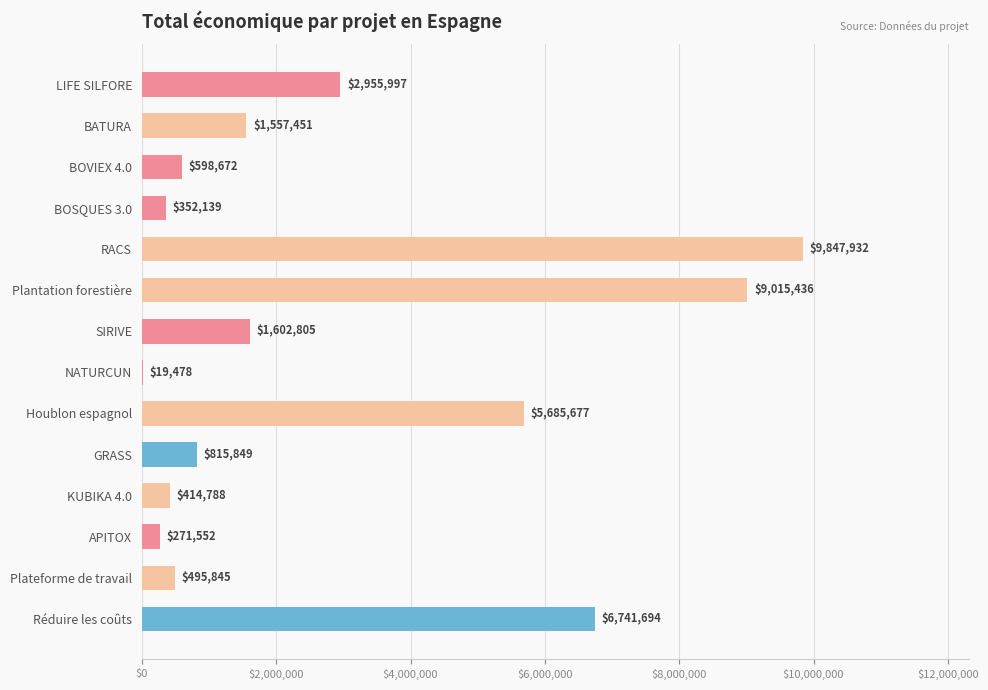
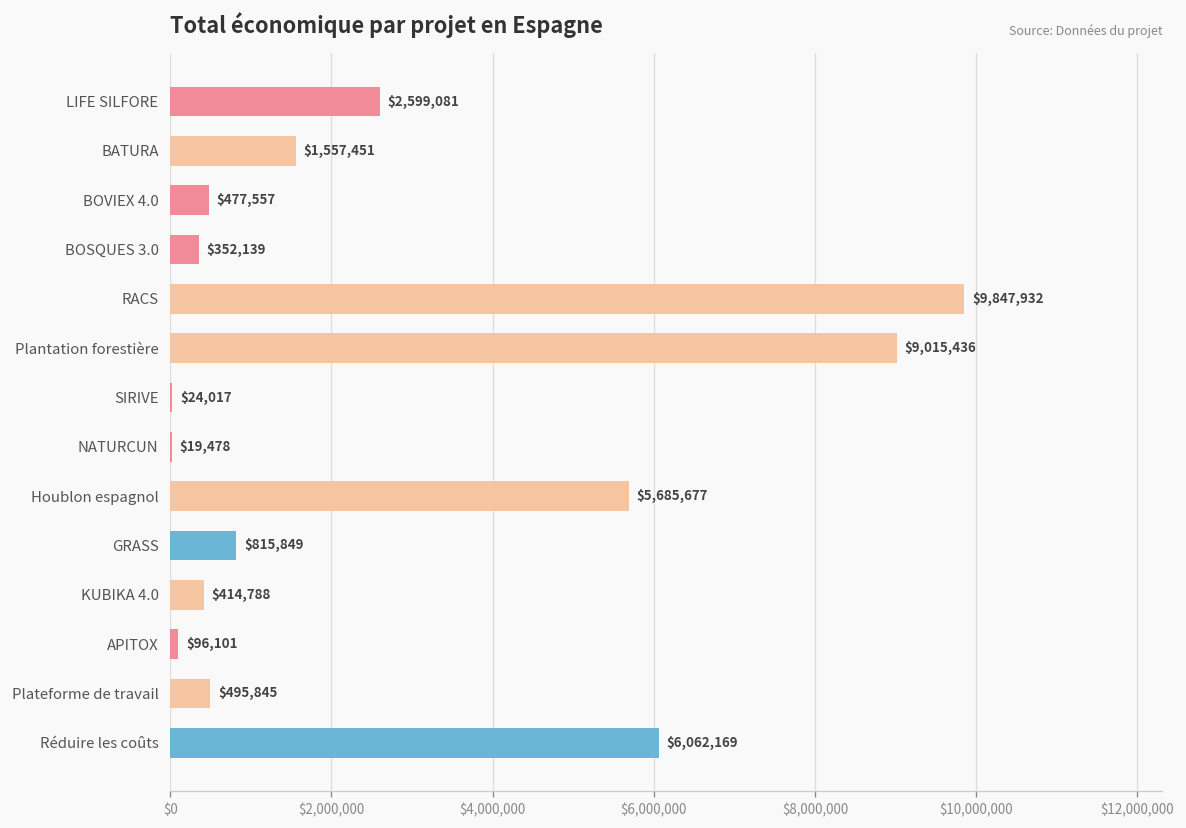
  {
-   "LIFE SILFORE": "$2,955,997",
+   "LIFE SILFORE": "$2,599,081",
    "BATURA": "$1,557,451",
-   "BOVIEX 4.0": "$598,672",
+   "BOVIEX 4.0": "$477,557",
    "BOSQUES 3.0": "$352,139",
    "RACS": "$9,847,932",
    "Plantation forestière": "$9,015,436",
-   "SIRIVE": "$1,602,805",
+   "SIRIVE": "$24,017",
    "NATURCUN": "$19,478",
    "Houblon espagnol": "$5,685,677",
    "GRASS": "$815,849",
    "KUBIKA 4.0": "$414,788",
-   "APITOX": "$271,552",
+   "APITOX": "$96,101",
    "Plateforme de travail": "$495,845",
-   "Réduire les coûts": "$6,741,694"
+   "Réduire les coûts": "$6,062,169"
  }
